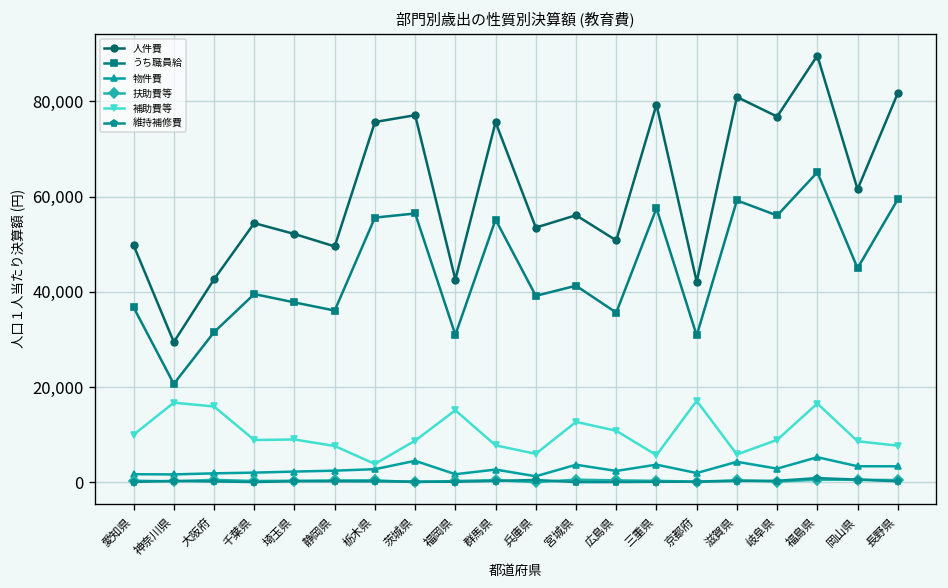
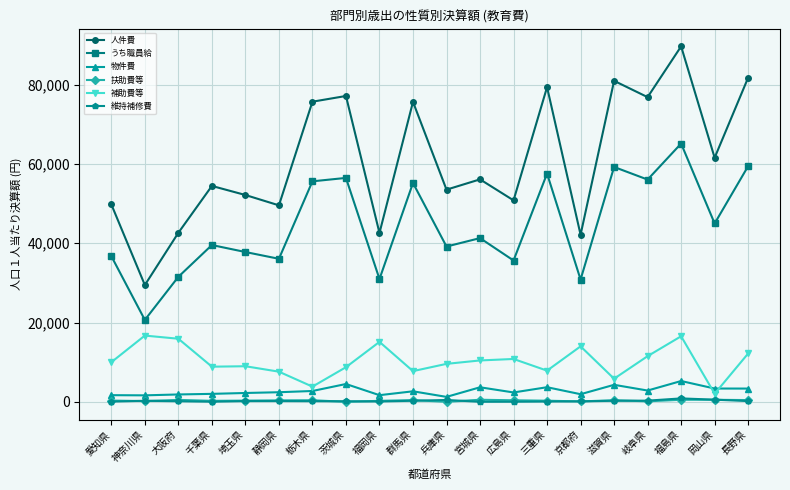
  {
    "補助費等": {
      "愛知県": "10,000",
      "神奈川県": "17,000",
      "大阪府": "16,000",
      "千葉県": "9,000",
      "埼玉県": "9,000",
      "静岡県": "8,000",
      "栃木県": "4,000",
      "茨城県": "9,000",
      "福岡県": "15,000",
      "群馬県": "8,000",
-     "兵庫県": "6,000",
-     "宮城県": "13,000",
+     "兵庫県": "10,000",
+     "宮城県": "10,000",
      "広島県": "11,000",
-     "三重県": "6,000",
-     "京都府": "17,000",
+     "三重県": "8,000",
+     "京都府": "14,000",
      "滋賀県": "6,000",
-     "岐阜県": "9,000",
+     "岐阜県": "12,000",
      "福島県": "17,000",
-     "岡山県": "9,000",
-     "長野県": "8,000"
+     "岡山県": "2,000",
+     "長野県": "12,000"
    }
  }
